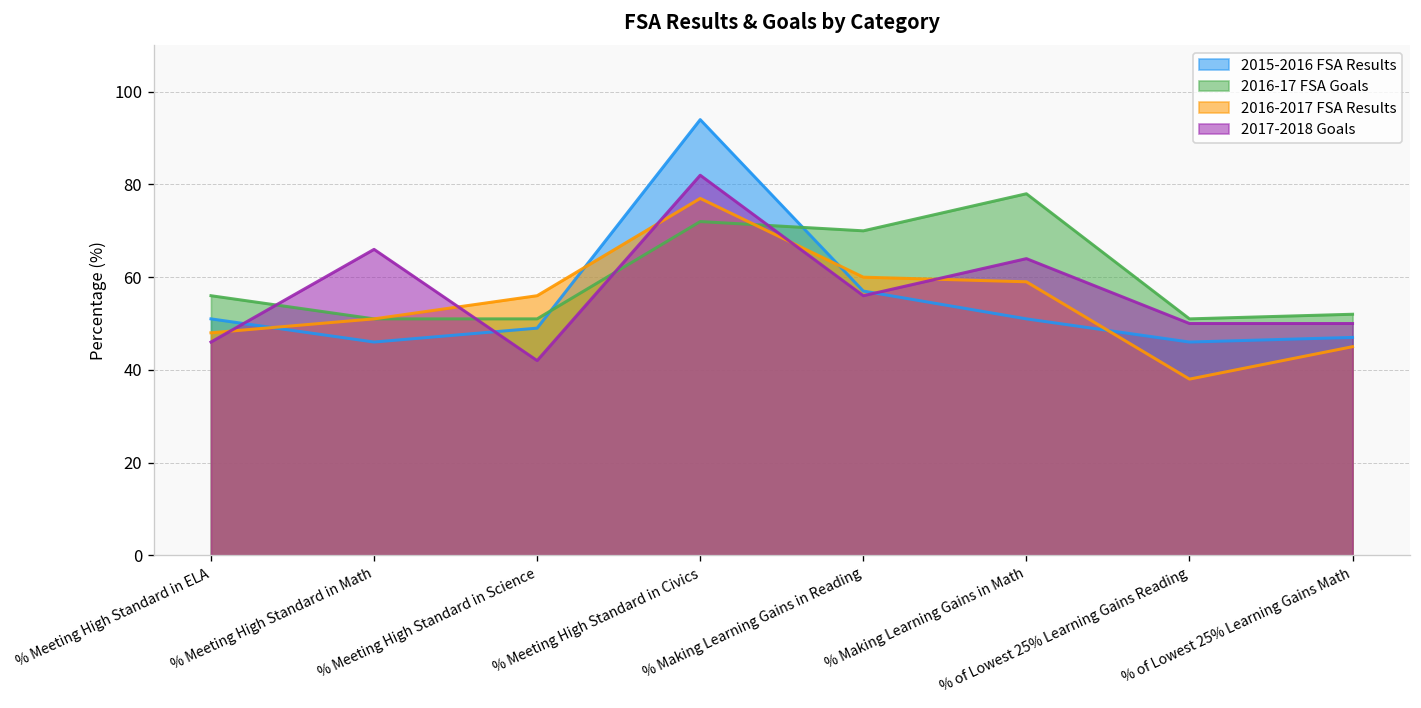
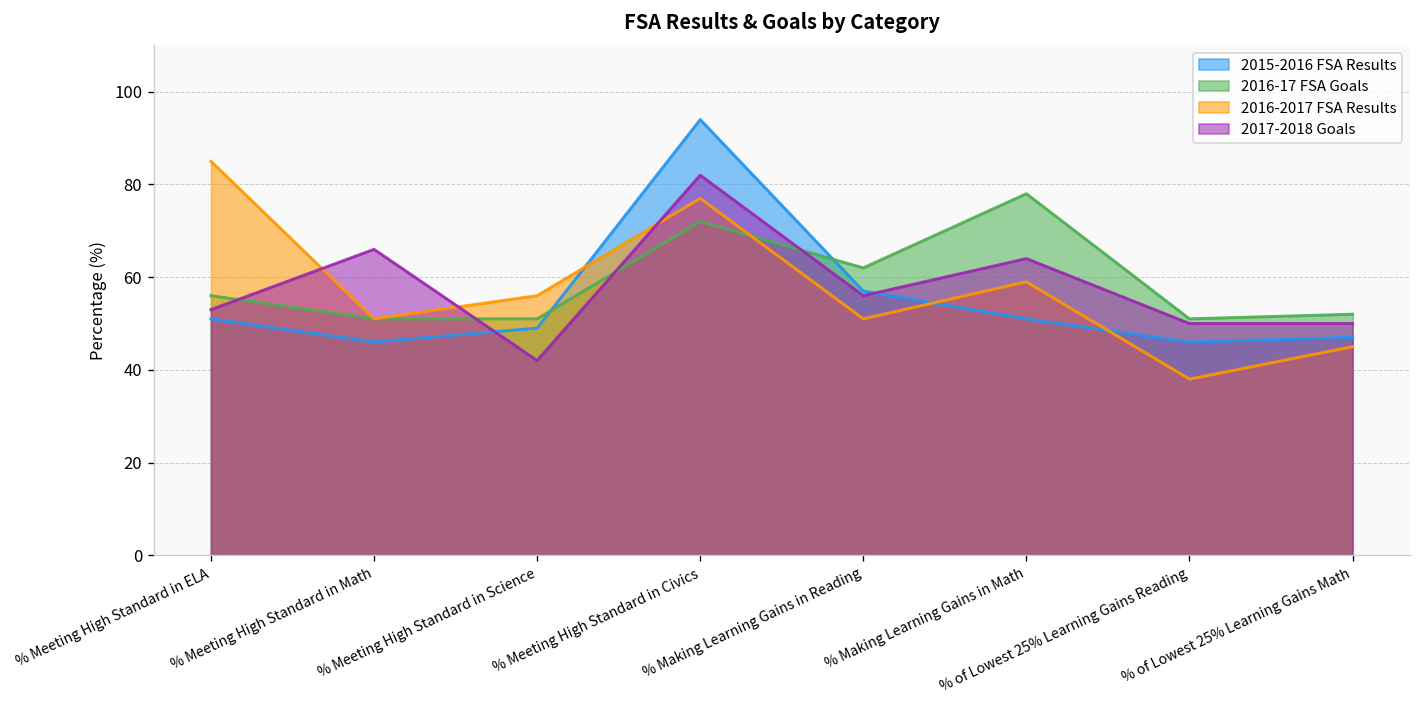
  {
    "2015-2016 FSA Results": {
      "% Meeting High Standard in ELA": 51,
      "% Meeting High Standard in Math": 46,
      "% Meeting High Standard in Science": 49,
      "% Meeting High Standard in Civics": 94,
      "% Making Learning Gains in Reading": 57,
      "% Making Learning Gains in Math": 51,
      "% of Lowest 25% Learning Gains Reading": 46,
      "% of Lowest 25% Learning Gains Math": 47
    },
    "2016-17 FSA Goals": {
      "% Meeting High Standard in ELA": 56,
      "% Meeting High Standard in Science": 51,
      "% Meeting High Standard in Civics": 72,
-     "% Making Learning Gains in Reading": 70,
+     "% Making Learning Gains in Reading": 62,
      "% Making Learning Gains in Math": 78,
      "% of Lowest 25% Learning Gains Reading": 51,
      "% of Lowest 25% Learning Gains Math": 52
    },
    "2016-2017 FSA Results": {
-     "% Meeting High Standard in ELA": 48,
+     "% Meeting High Standard in ELA": 85,
      "% Meeting High Standard in Science": 56,
      "% Meeting High Standard in Civics": 77,
-     "% Making Learning Gains in Reading": 60,
+     "% Making Learning Gains in Reading": 51,
      "% Making Learning Gains in Math": 59,
      "% of Lowest 25% Learning Gains Reading": 38,
      "% of Lowest 25% Learning Gains Math": 45
    },
    "2017-2018 Goals": {
-     "% Meeting High Standard in ELA": 46,
+     "% Meeting High Standard in ELA": 53,
      "% Meeting High Standard in Math": 66,
      "% Meeting High Standard in Science": 42,
      "% Meeting High Standard in Civics": 82,
      "% Making Learning Gains in Reading": 56,
      "% Making Learning Gains in Math": 64,
      "% of Lowest 25% Learning Gains Reading": 50,
      "% of Lowest 25% Learning Gains Math": 50
    }
  }
